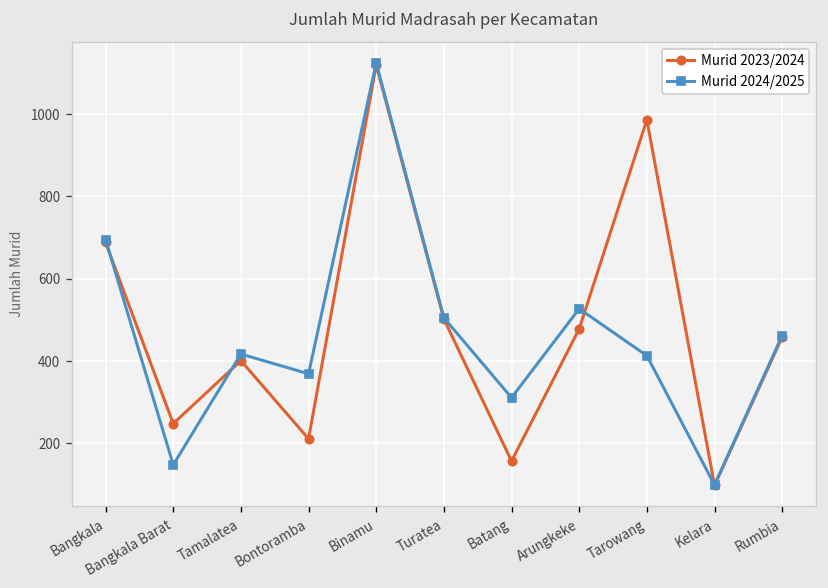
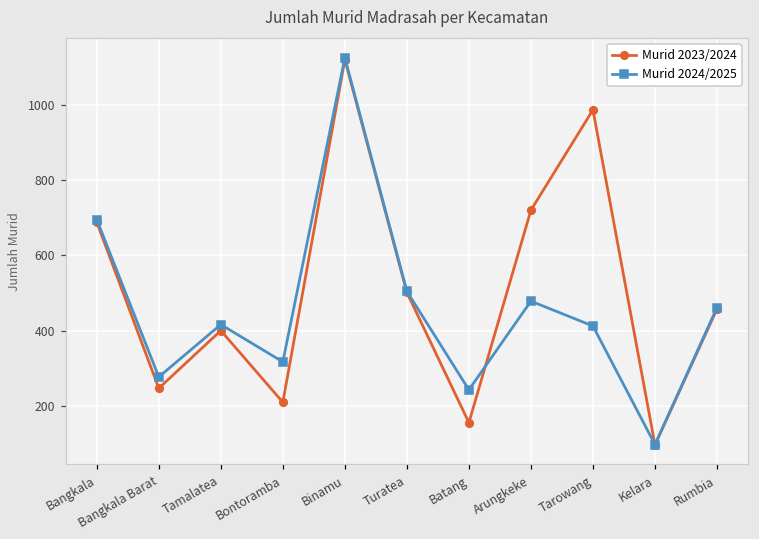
  {
    "Murid 2023/2024": {
      "Bangkala Barat": 250,
      "Tamalatea": 400,
      "Bontoramba": 210,
      "Batang": 160,
-     "Arungkeke": 480,
+     "Arungkeke": 720,
      "Tarowang": 990
    },
    "Murid 2024/2025": {
-     "Bangkala Barat": 150,
+     "Bangkala Barat": 280,
      "Tamalatea": 420,
-     "Bontoramba": 370,
-     "Batang": 310,
-     "Arungkeke": 530,
+     "Bontoramba": 320,
+     "Batang": 240,
+     "Arungkeke": 480,
      "Tarowang": 410
    }
  }
